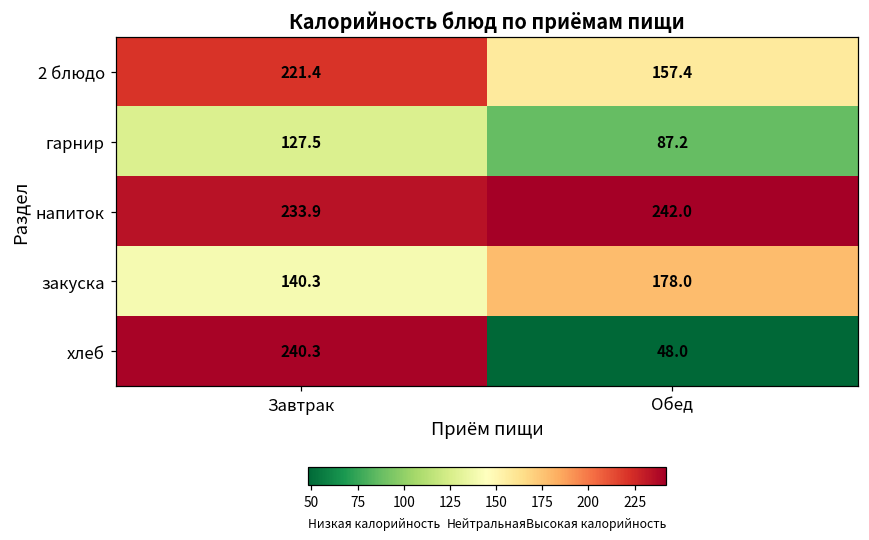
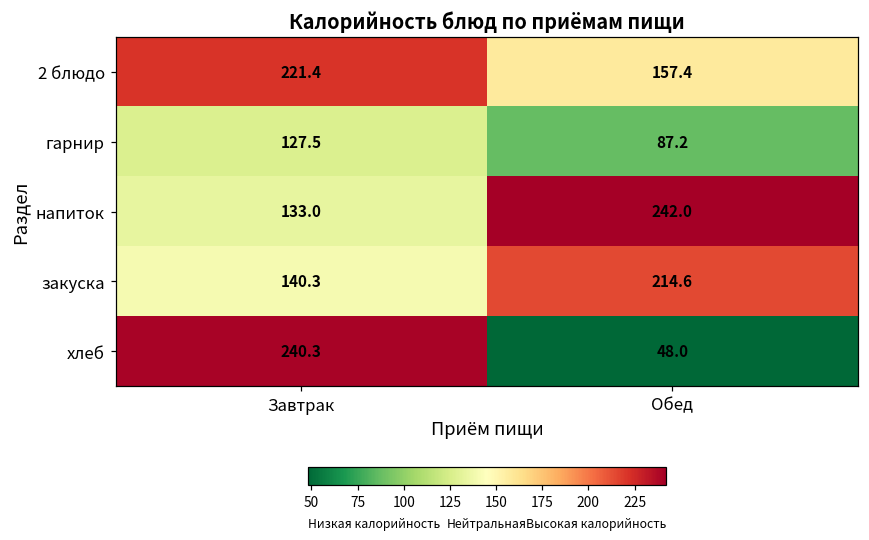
  {
    "2 блюдо": {
      "Завтрак": 221.4,
      "Обед": 157.4
    },
    "гарнир": {
      "Завтрак": 127.5,
      "Обед": 87.2
    },
    "напиток": {
-     "Завтрак": 233.9,
+     "Завтрак": 133.0,
      "Обед": 242.0
    },
    "закуска": {
      "Завтрак": 140.3,
-     "Обед": 178.0
+     "Обед": 214.6
    },
    "хлеб": {
      "Завтрак": 240.3,
      "Обед": 48.0
    }
  }
